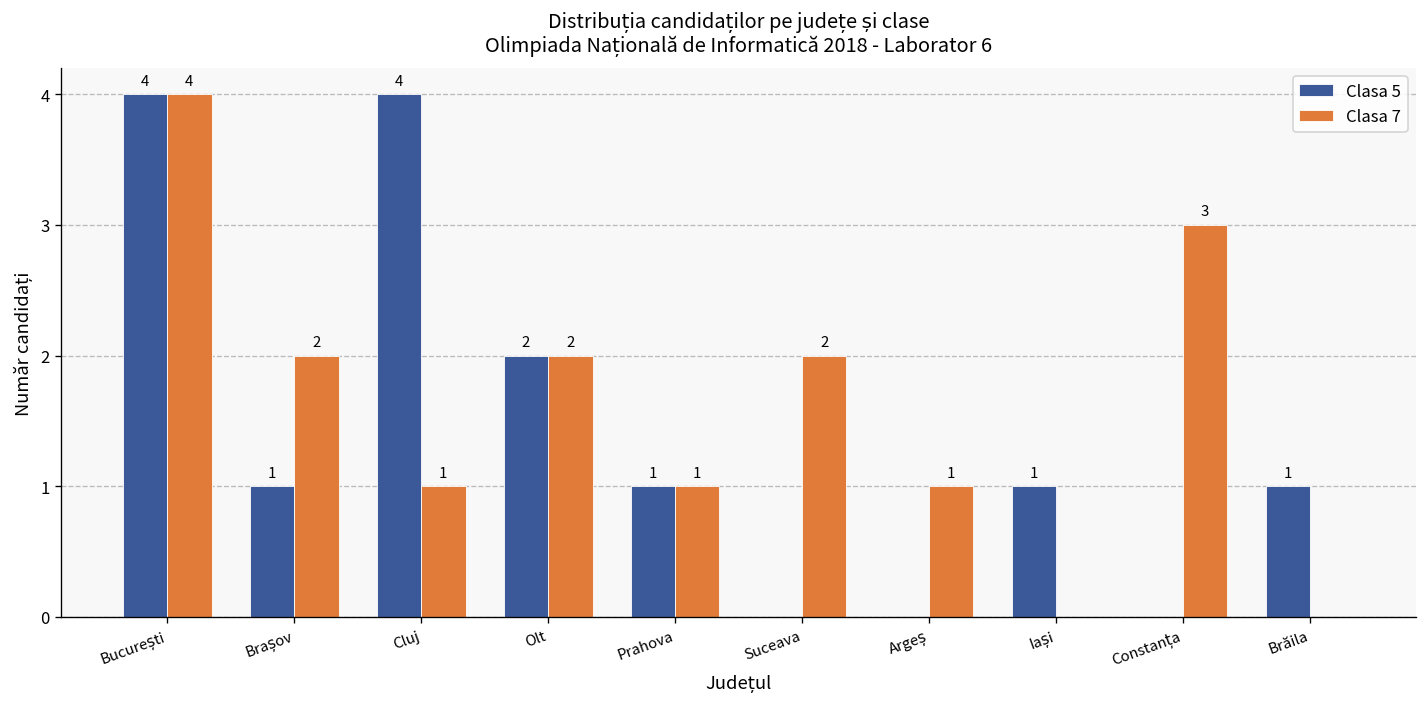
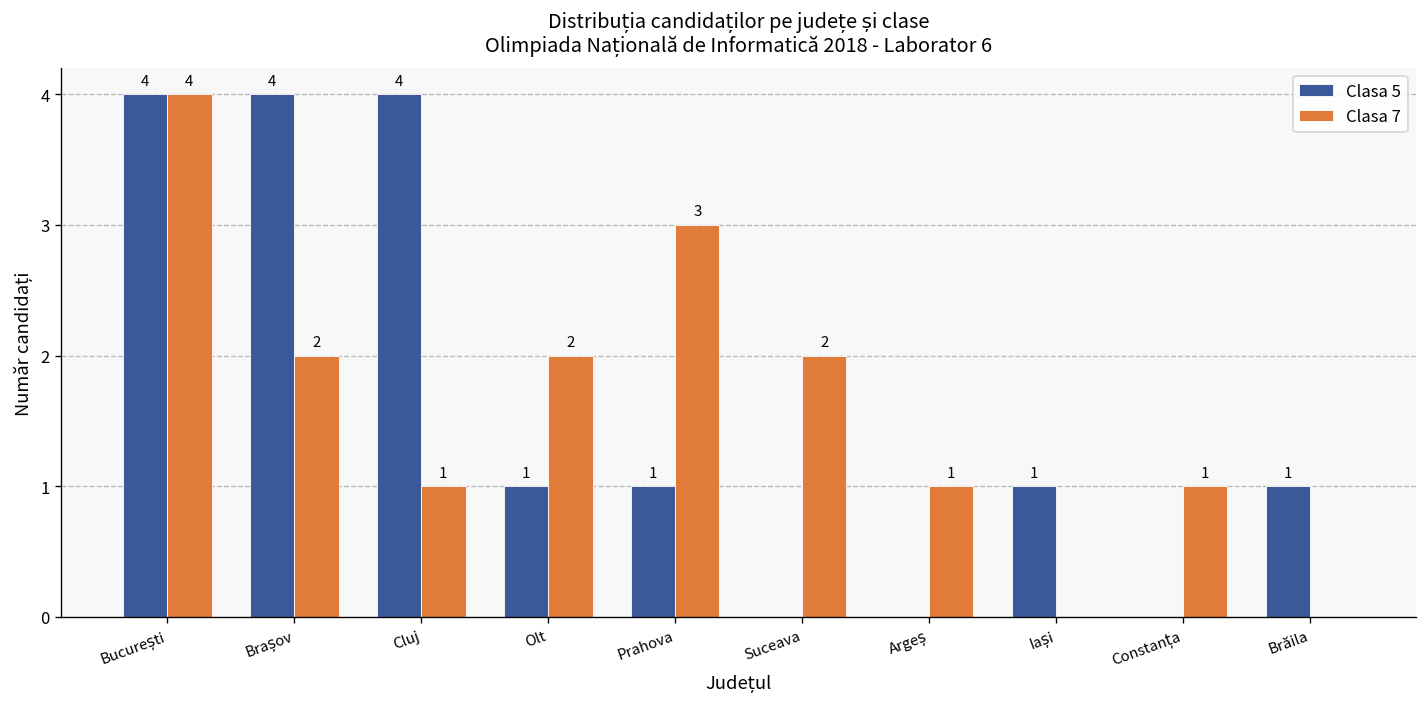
  {
    "Clasa 5": {
      "București": 4,
-     "Brașov": 1,
+     "Brașov": 4,
      "Cluj": 4,
-     "Olt": 2,
+     "Olt": 1,
      "Prahova": 1,
      "Iași": 1,
      "Brăila": 1
    },
    "Clasa 7": {
      "București": 4,
      "Brașov": 2,
      "Cluj": 1,
      "Olt": 2,
-     "Prahova": 1,
+     "Prahova": 3,
      "Suceava": 2,
      "Argeș": 1,
-     "Constanța": 3
+     "Constanța": 1
    }
  }
